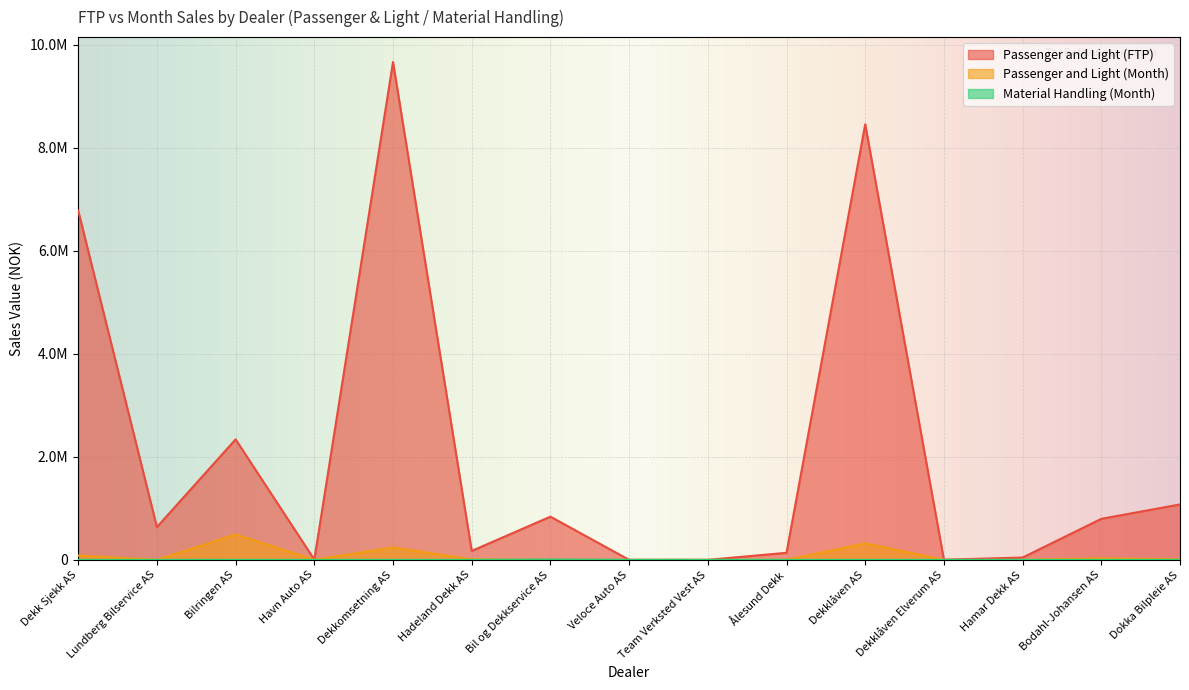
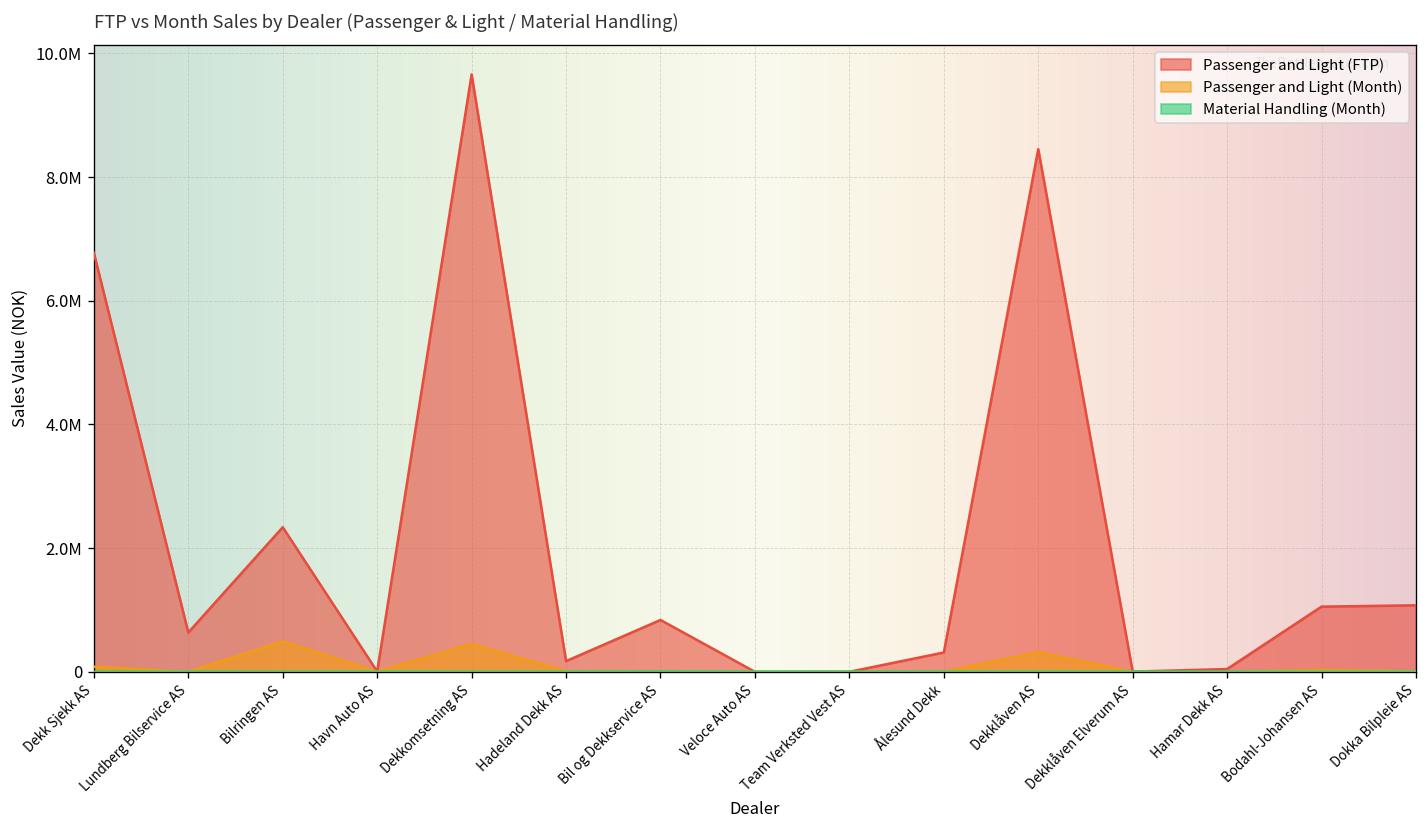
  {
    "Passenger and Light (FTP)": {
      "Dekk Sjekk AS": 6800000,
      "Lundberg Bilservice AS": 600000,
      "Bilringen AS": 2300000,
      "Dekkomsetning AS": 9700000,
      "Hadeland Dekk AS": 200000,
      "Bil og Dekkservice AS": 800000,
-     "Ålesund Dekk": 100000,
+     "Ålesund Dekk": 300000,
      "Dekklåven AS": 8500000,
-     "Bodahl-Johansen AS": 800000,
+     "Bodahl-Johansen AS": 1100000,
      "Dokka Bilpleie AS": 1100000
    },
    "Passenger and Light (Month)": {
      "Dekk Sjekk AS": 100000,
      "Bilringen AS": 500000,
-     "Dekkomsetning AS": 200000,
+     "Dekkomsetning AS": 500000,
      "Dekklåven AS": 300000
    },
    "Material Handling (Month)": {
      "Dekk Sjekk AS": 0,
      "Bilringen AS": 0,
      "Dekkomsetning AS": 0,
      "Dekklåven AS": 0
    }
  }
